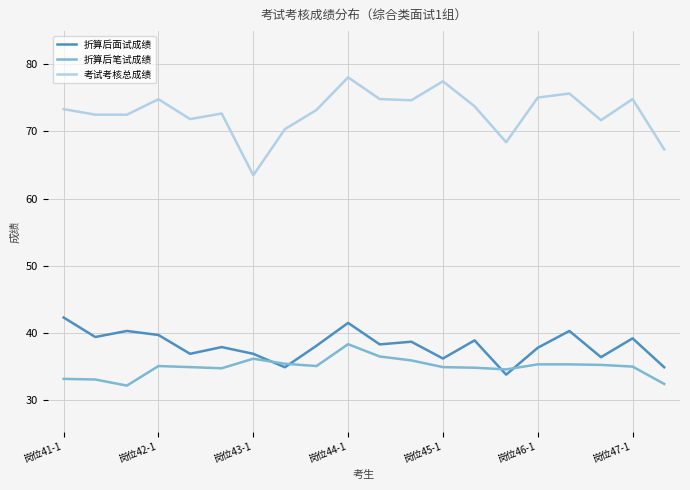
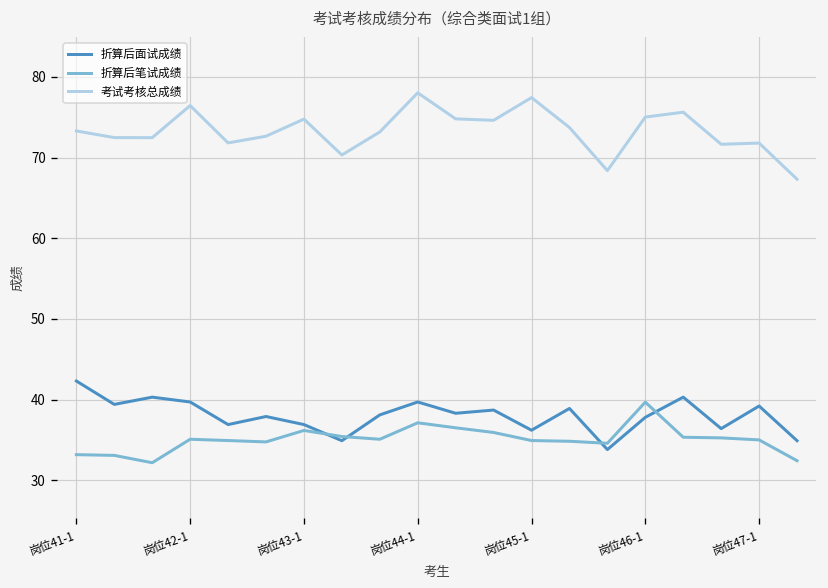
  {
    "折算后面试成绩": {
      "岗位41-1": 42,
      "岗位42-1": 40,
      "岗位43-1": 37,
-     "岗位44-1": 42,
+     "岗位44-1": 40,
      "岗位45-1": 36,
      "岗位46-1": 38,
      "岗位47-1": 39
    },
    "折算后笔试成绩": {
      "岗位41-1": 33,
      "岗位42-1": 35,
      "岗位43-1": 36,
-     "岗位44-1": 38,
+     "岗位44-1": 37,
      "岗位45-1": 35,
-     "岗位46-1": 35,
+     "岗位46-1": 40,
      "岗位47-1": 35
    },
    "考试考核总成绩": {
      "岗位41-1": 73,
-     "岗位42-1": 75,
-     "岗位43-1": 63,
+     "岗位42-1": 76,
+     "岗位43-1": 75,
      "岗位44-1": 78,
      "岗位45-1": 77,
      "岗位46-1": 75,
-     "岗位47-1": 75
+     "岗位47-1": 72
    }
  }
